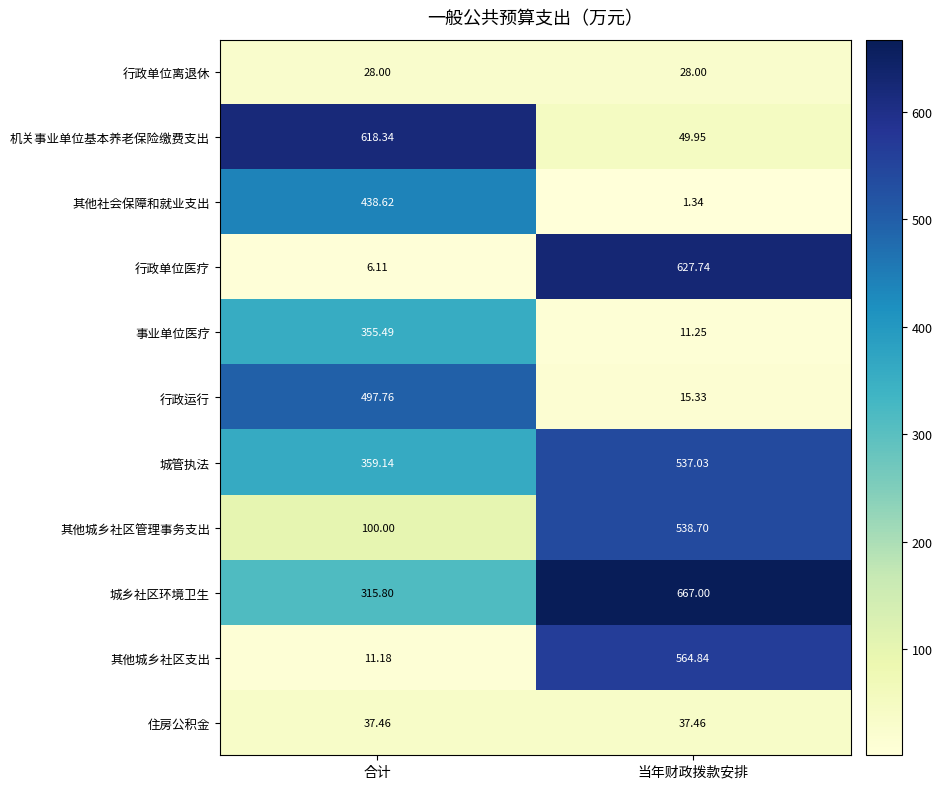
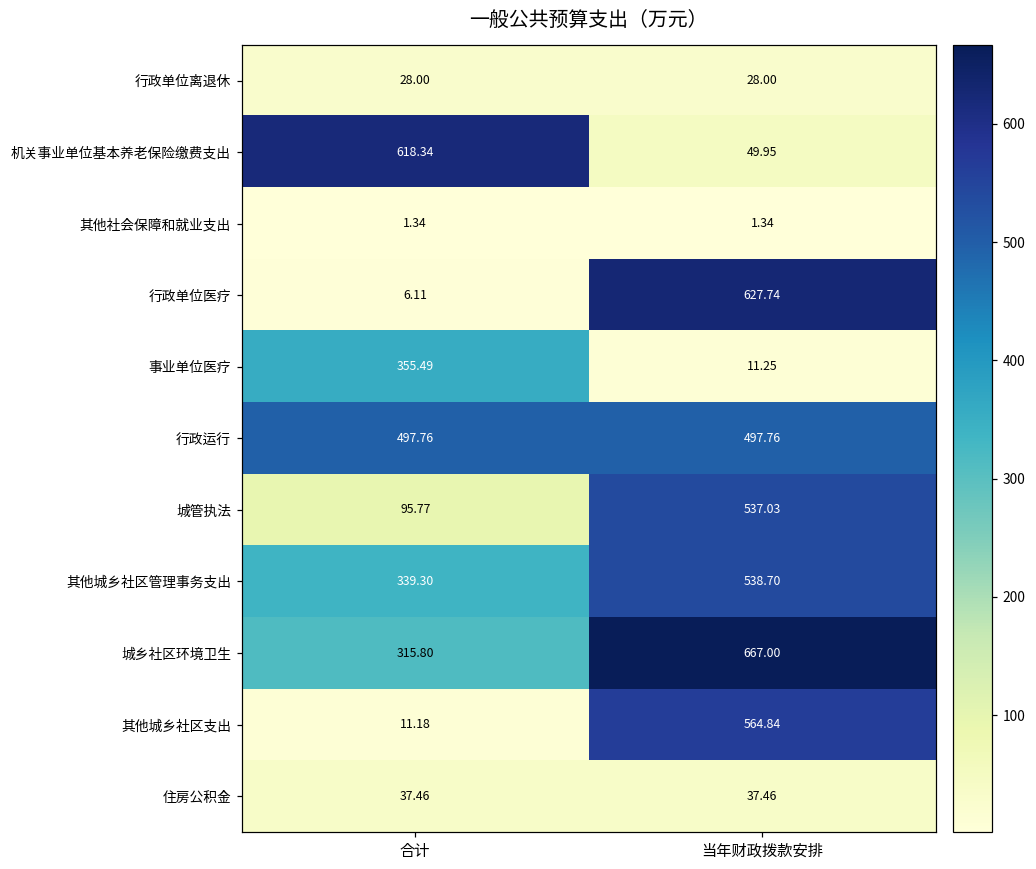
  {
    "行政单位离退休": {
      "合计": 28.00,
      "当年财政拨款安排": 28.00
    },
    "机关事业单位基本养老保险缴费支出": {
      "合计": 618.34,
      "当年财政拨款安排": 49.95
    },
    "其他社会保障和就业支出": {
-     "合计": 438.62,
+     "合计": 1.34,
      "当年财政拨款安排": 1.34
    },
    "行政单位医疗": {
      "合计": 6.11,
      "当年财政拨款安排": 627.74
    },
    "事业单位医疗": {
      "合计": 355.49,
      "当年财政拨款安排": 11.25
    },
    "行政运行": {
      "合计": 497.76,
-     "当年财政拨款安排": 15.33
+     "当年财政拨款安排": 497.76
    },
    "城管执法": {
-     "合计": 359.14,
+     "合计": 95.77,
      "当年财政拨款安排": 537.03
    },
    "其他城乡社区管理事务支出": {
-     "合计": 100.00,
+     "合计": 339.30,
      "当年财政拨款安排": 538.70
    },
    "城乡社区环境卫生": {
      "合计": 315.80,
      "当年财政拨款安排": 667.00
    },
    "其他城乡社区支出": {
      "合计": 11.18,
      "当年财政拨款安排": 564.84
    },
    "住房公积金": {
      "合计": 37.46,
      "当年财政拨款安排": 37.46
    }
  }
